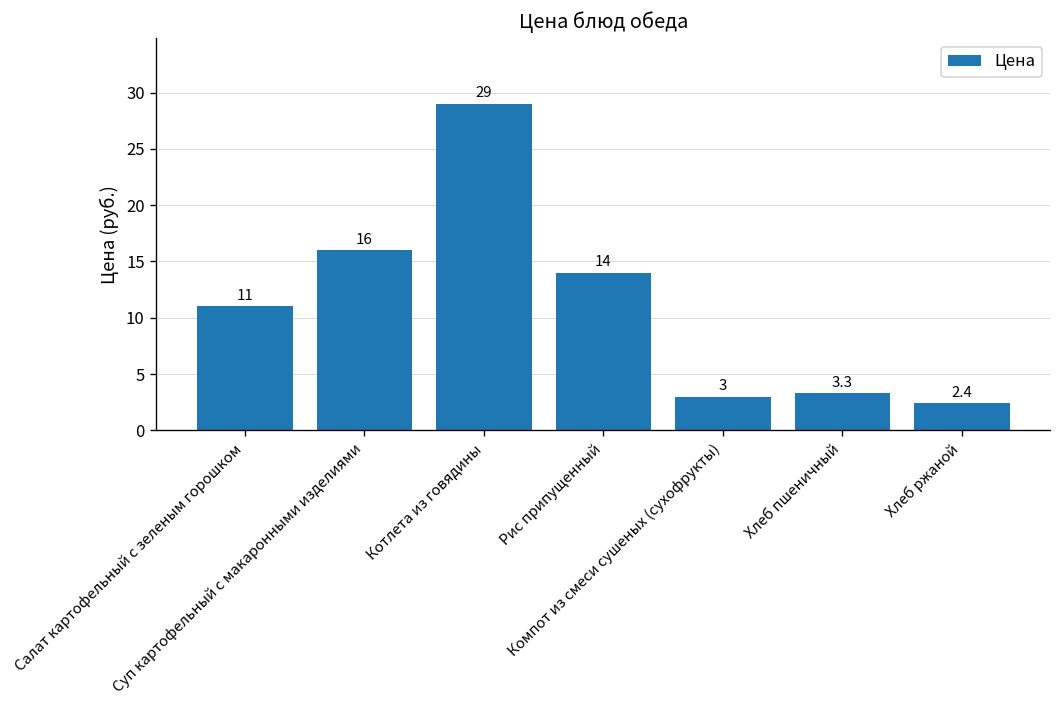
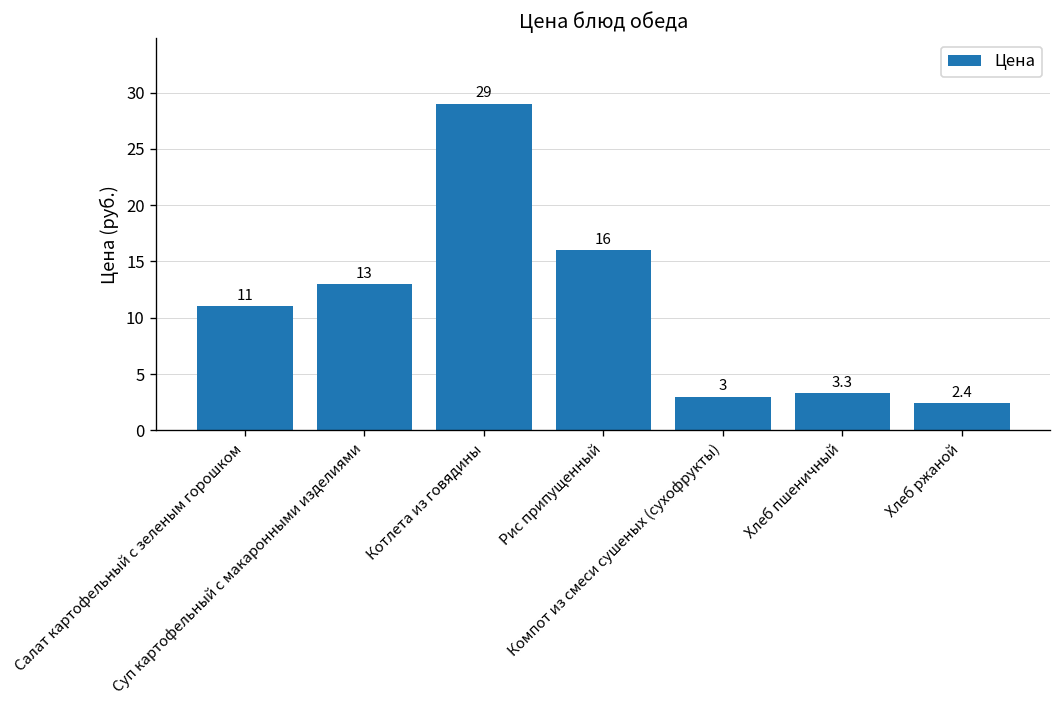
  {
    "Салат картофельный с зеленым горошком": 11,
-   "Суп картофельный с макаронными изделиями": 16,
+   "Суп картофельный с макаронными изделиями": 13,
    "Котлета из говядины": 29,
-   "Рис припущенный": 14,
+   "Рис припущенный": 16,
    "Компот из смеси сушеных (сухофрукты)": 3,
    "Хлеб пшеничный": 3.3,
    "Хлеб ржаной": 2.4
  }
